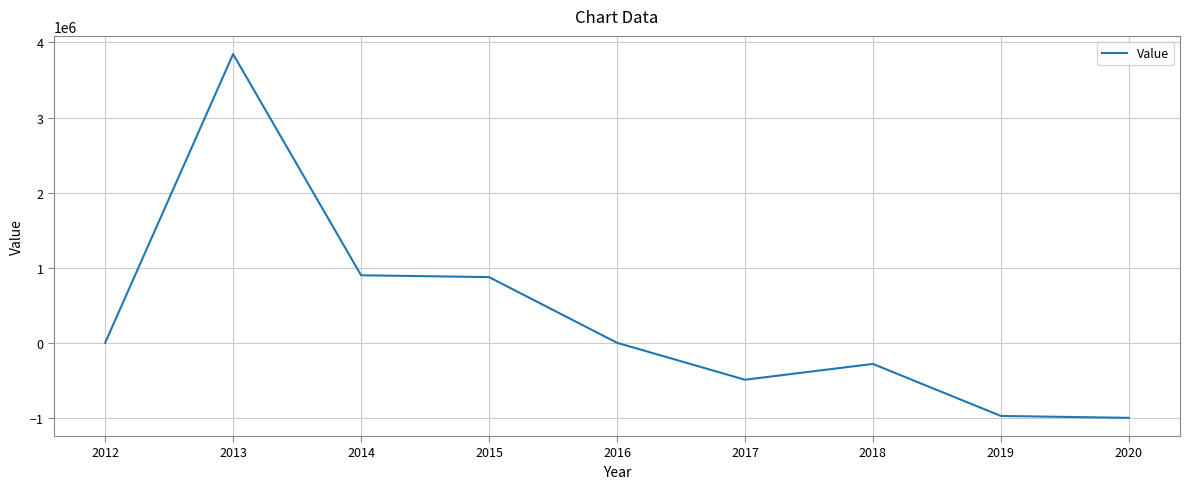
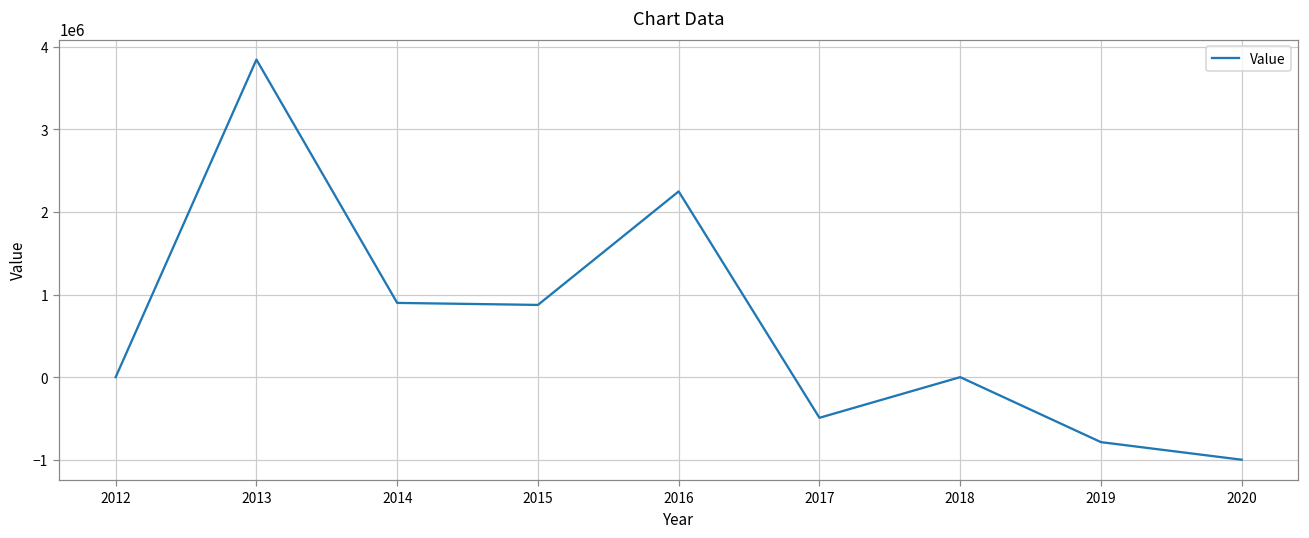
  {
    "2012": 0,
    "2013": 3800000,
    "2014": 900000,
    "2015": 900000,
-   "2016": 0,
+   "2016": 2200000,
    "2017": -500000,
-   "2018": -300000,
-   "2019": -1000000,
+   "2018": 0,
+   "2019": -800000,
    "2020": -1000000
  }
